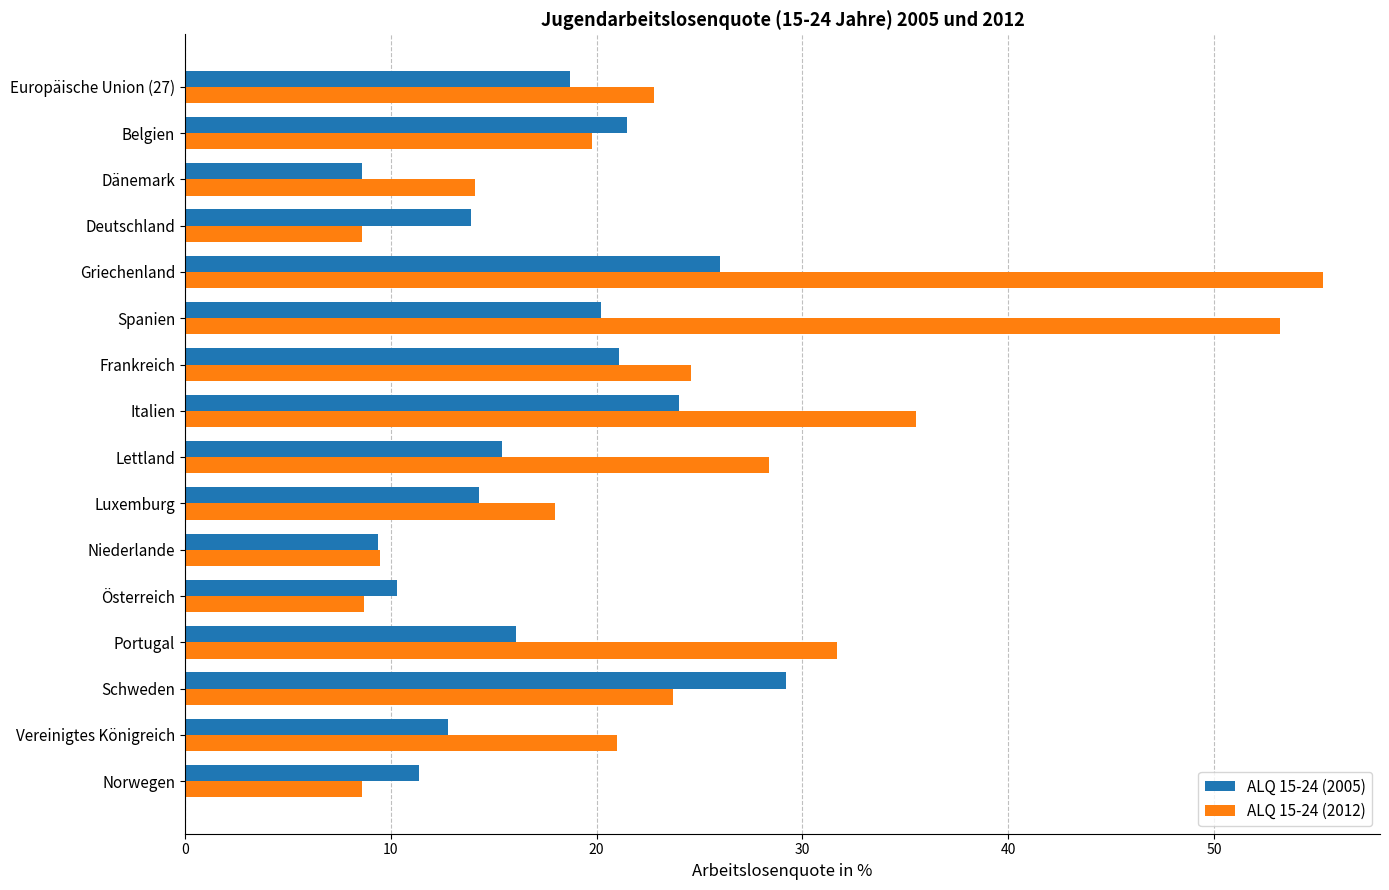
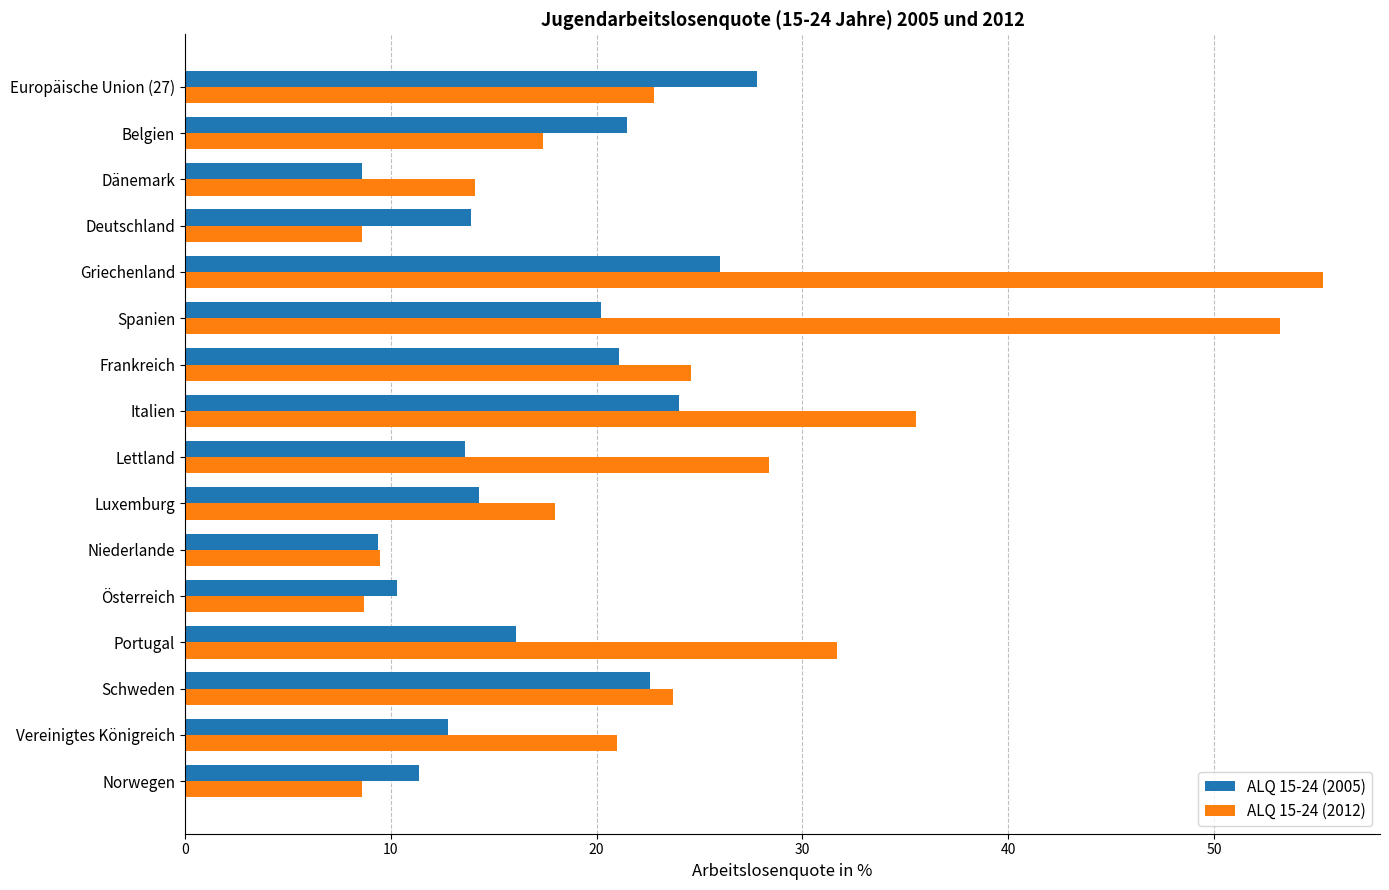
  {
    "ALQ 15-24 (2005)": {
-     "Europäische Union (27)": 18.7,
+     "Europäische Union (27)": 27.8,
      "Belgien": 21.5,
      "Dänemark": 8.6,
      "Deutschland": 13.9,
      "Griechenland": 26.0,
      "Spanien": 20.2,
      "Frankreich": 21.1,
      "Italien": 24.0,
-     "Lettland": 15.4,
+     "Lettland": 13.6,
      "Luxemburg": 14.3,
      "Niederlande": 9.4,
      "Österreich": 10.3,
      "Portugal": 16.1,
-     "Schweden": 29.2,
+     "Schweden": 22.6,
      "Vereinigtes Königreich": 12.8,
      "Norwegen": 11.4
    },
    "ALQ 15-24 (2012)": {
      "Europäische Union (27)": 22.8,
-     "Belgien": 19.8,
+     "Belgien": 17.4,
      "Dänemark": 14.1,
      "Deutschland": 8.6,
      "Griechenland": 55.3,
      "Spanien": 53.2,
      "Frankreich": 24.6,
      "Italien": 35.5,
      "Lettland": 28.4,
      "Luxemburg": 18.0,
      "Niederlande": 9.5,
      "Österreich": 8.7,
      "Portugal": 31.7,
      "Schweden": 23.7,
      "Vereinigtes Königreich": 21.0,
      "Norwegen": 8.6
    }
  }
